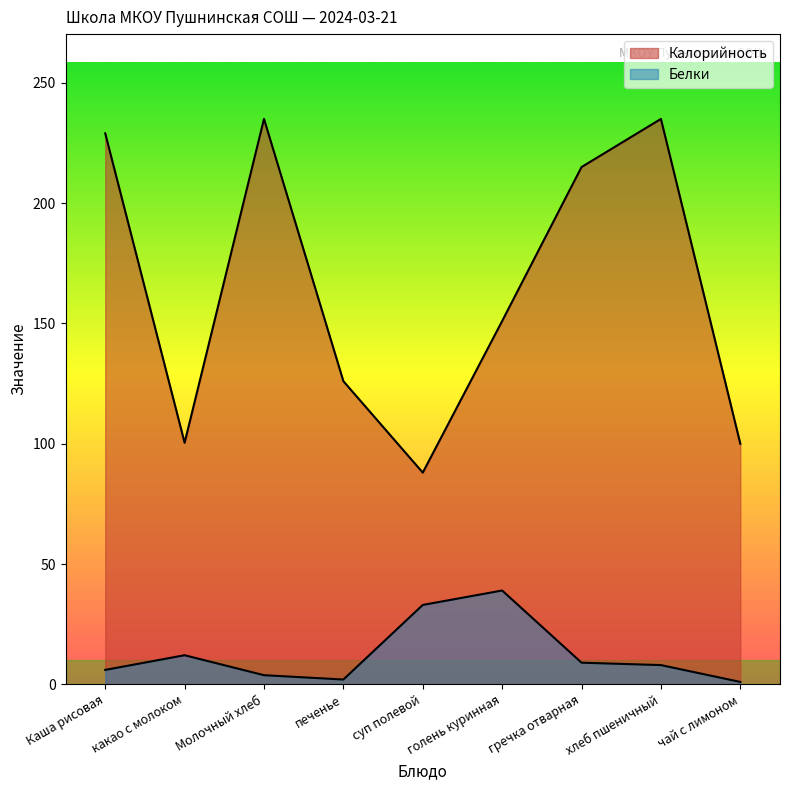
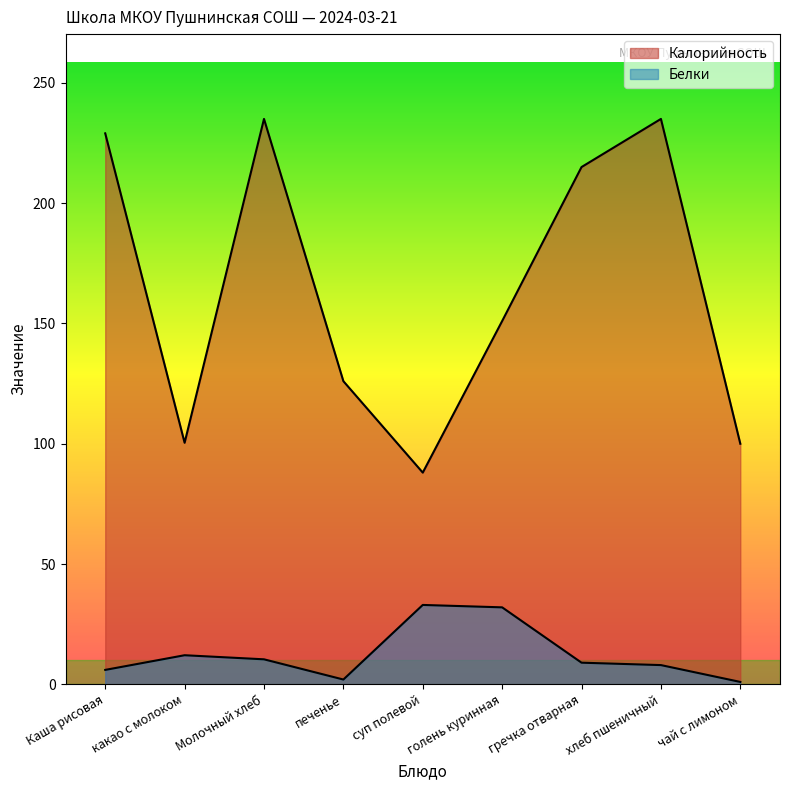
  {
    "Калорийность": {
      "Каша рисовая": 229,
      "какао с молоком": 100,
      "Молочный хлеб": 235,
      "печенье": 126,
      "суп полевой": 88,
      "голень куринная": 151,
      "гречка отварная": 215,
      "хлеб пшеничный": 235,
      "чай с лимоном": 100
    },
    "Белки": {
      "Каша рисовая": 6,
      "какао с молоком": 12,
-     "Молочный хлеб": 4,
+     "Молочный хлеб": 10,
      "печенье": 2,
      "суп полевой": 33,
-     "голень куринная": 39,
+     "голень куринная": 32,
      "гречка отварная": 9,
      "хлеб пшеничный": 8,
      "чай с лимоном": 1
    }
  }
